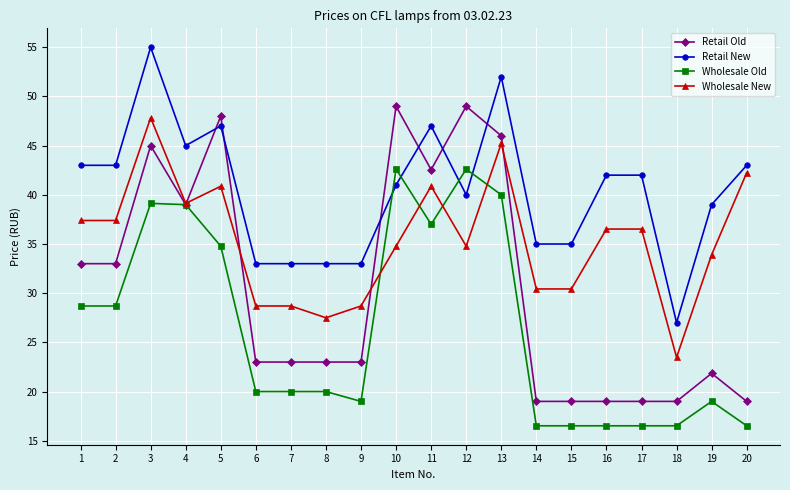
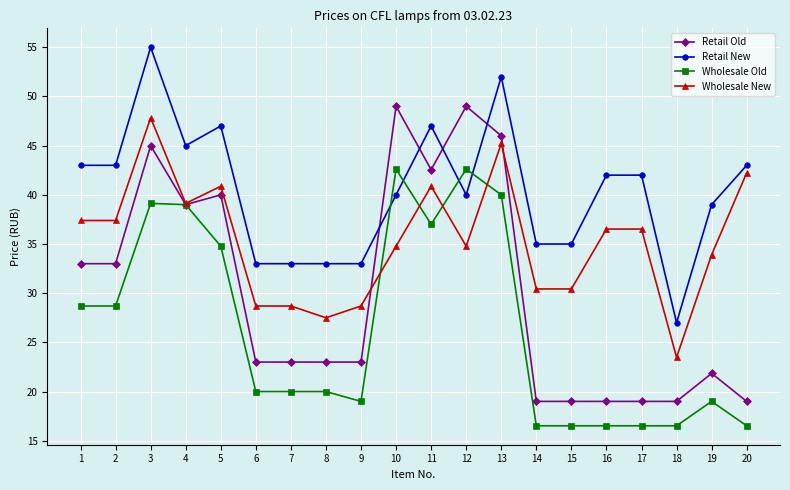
  {
    "Retail Old": {
      "1": 33,
      "2": 33,
      "3": 45,
-     "5": 48,
+     "5": 40,
      "6": 23,
      "7": 23,
      "8": 23,
      "9": 23,
      "10": 49,
      "11": 43,
      "12": 49,
      "13": 46,
      "14": 19,
      "15": 19,
      "16": 19,
      "17": 19,
      "18": 19,
      "19": 22,
      "20": 19
    },
    "Retail New": {
      "1": 43,
      "2": 43,
      "3": 55,
      "4": 45,
      "5": 47,
      "6": 33,
      "7": 33,
      "8": 33,
      "9": 33,
-     "10": 41,
+     "10": 40,
      "11": 47,
      "12": 40,
      "13": 52,
      "14": 35,
      "15": 35,
      "16": 42,
      "17": 42,
      "18": 27,
      "19": 39,
      "20": 43
    },
    "Wholesale Old": {
      "1": 29,
      "2": 29,
      "3": 39,
      "5": 35,
      "6": 20,
      "7": 20,
      "8": 20,
      "9": 19,
      "10": 43,
      "11": 37,
      "12": 43,
      "13": 40,
      "14": 17,
      "15": 17,
      "16": 17,
      "17": 17,
      "18": 17,
      "19": 19,
      "20": 17
    },
    "Wholesale New": {
      "1": 37,
      "2": 37,
      "3": 48,
      "5": 41,
      "6": 29,
      "7": 29,
      "8": 28,
      "9": 29,
      "10": 35,
      "11": 41,
      "12": 35,
      "13": 45,
      "14": 30,
      "15": 30,
      "16": 37,
      "17": 37,
      "18": 23,
      "19": 34,
      "20": 42
    }
  }
